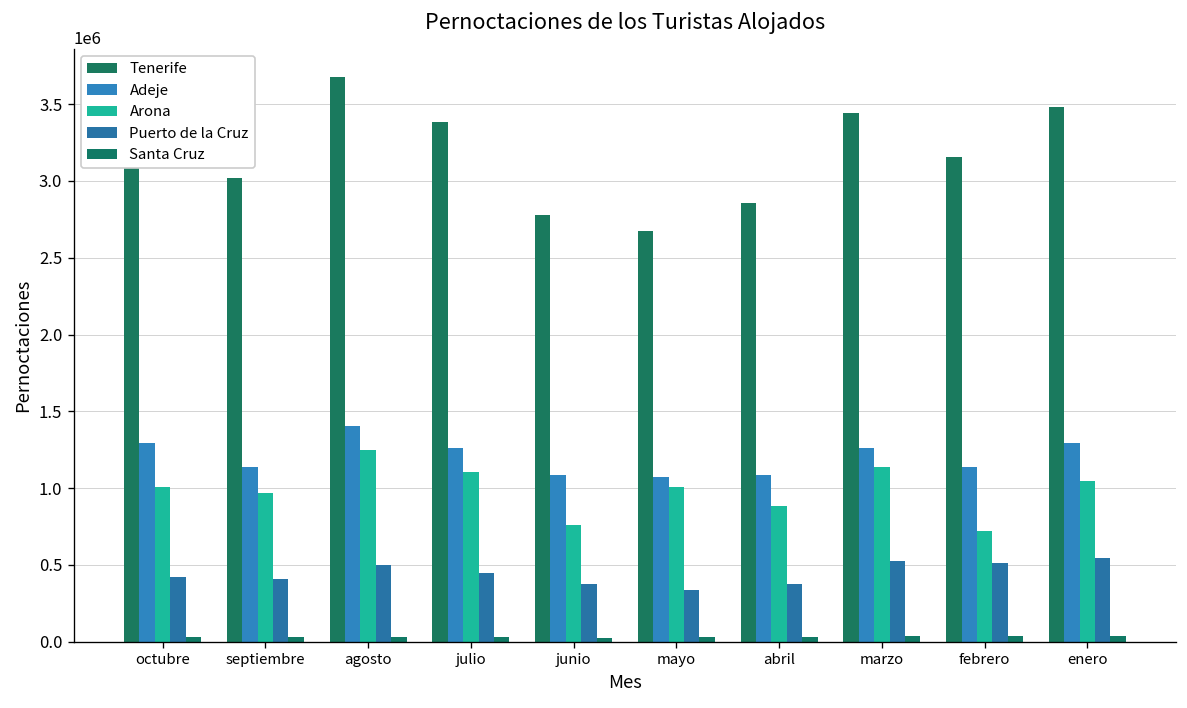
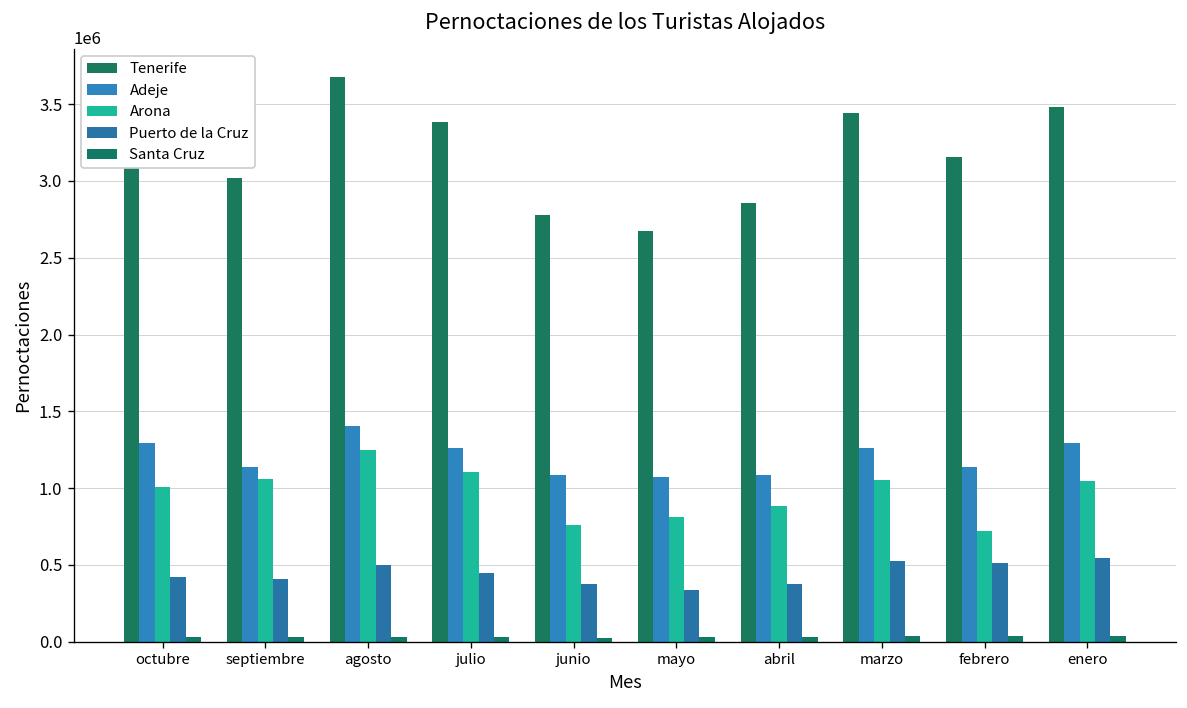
  {
    "Arona": {
      "octubre": 1010000,
-     "septiembre": 970000,
+     "septiembre": 1060000,
      "agosto": 1250000,
      "julio": 1100000,
      "junio": 760000,
-     "mayo": 1000000,
+     "mayo": 810000,
      "abril": 880000,
-     "marzo": 1140000,
+     "marzo": 1050000,
      "febrero": 720000,
      "enero": 1040000
    }
  }
